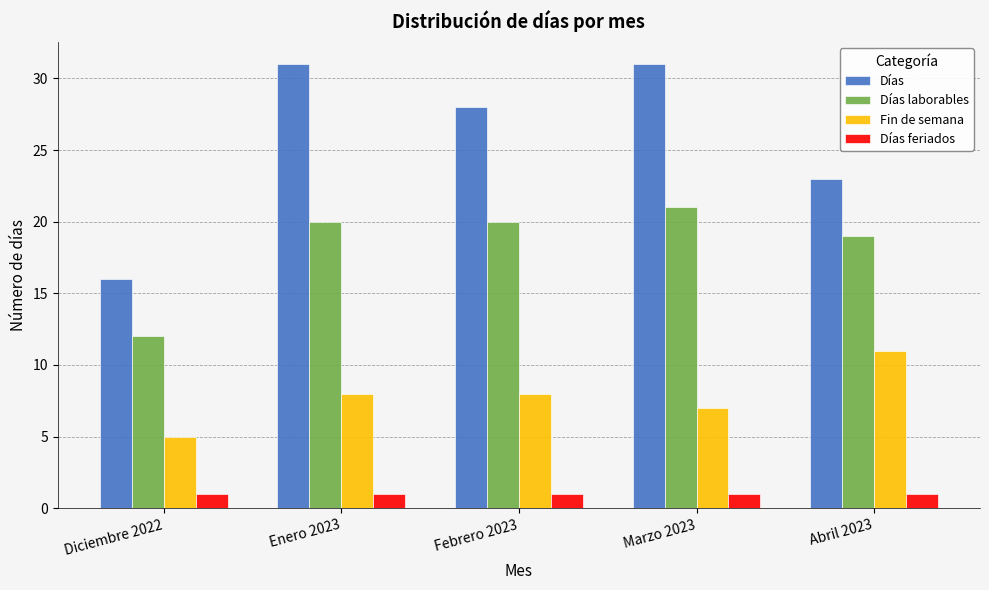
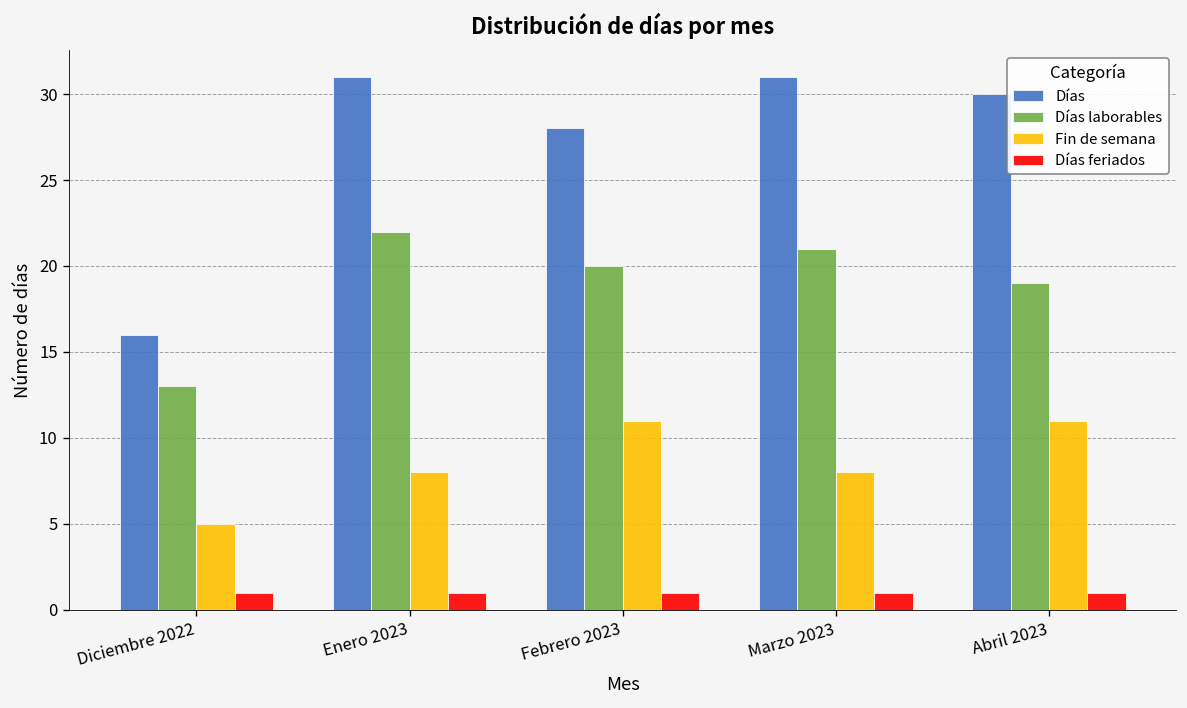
  {
    "Días": {
      "Diciembre 2022": 16,
      "Enero 2023": 31,
      "Febrero 2023": 28,
      "Marzo 2023": 31,
-     "Abril 2023": 23
+     "Abril 2023": 30
    },
    "Días laborables": {
-     "Diciembre 2022": 12,
-     "Enero 2023": 20,
+     "Diciembre 2022": 13,
+     "Enero 2023": 22,
      "Febrero 2023": 20,
      "Marzo 2023": 21,
      "Abril 2023": 19
    },
    "Fin de semana": {
      "Diciembre 2022": 5,
      "Enero 2023": 8,
-     "Febrero 2023": 8,
-     "Marzo 2023": 7,
+     "Febrero 2023": 11,
+     "Marzo 2023": 8,
      "Abril 2023": 11
    },
    "Días feriados": {
      "Diciembre 2022": 1,
      "Enero 2023": 1,
      "Febrero 2023": 1,
      "Marzo 2023": 1,
      "Abril 2023": 1
    }
  }
